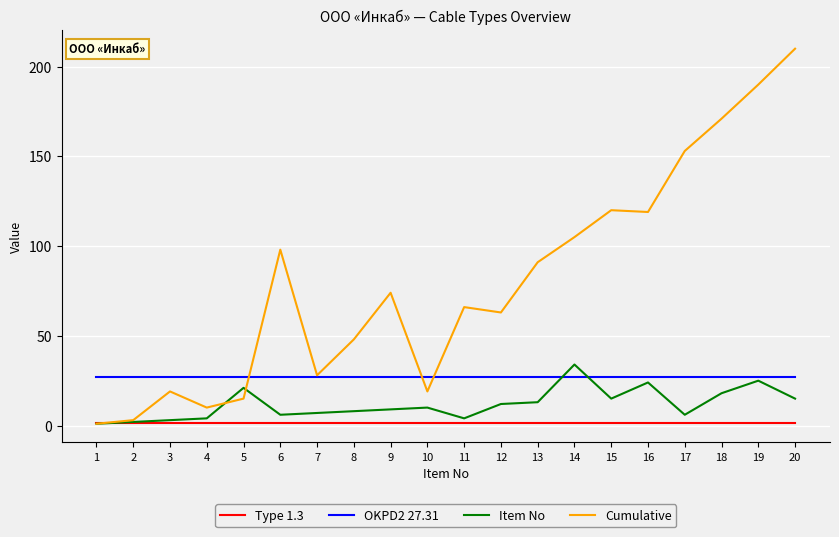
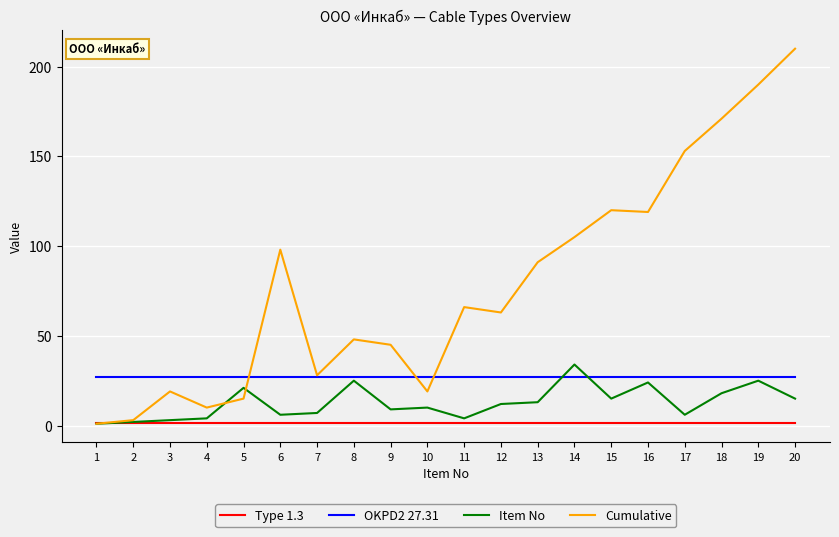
  {
    "Type 1.3": {
      "3": 1,
      "4": 1,
      "5": 1,
      "6": 1,
      "7": 1,
      "8": 1,
      "9": 1,
      "10": 1,
      "11": 1,
      "12": 1,
      "13": 1,
      "14": 1,
      "15": 1,
      "16": 1,
      "17": 1,
      "18": 1,
      "19": 1,
      "20": 1
    },
    "OKPD2 27.31": {
      "1": 27,
      "2": 27,
      "3": 27,
      "4": 27,
      "5": 27,
      "6": 27,
      "8": 27,
      "9": 27,
      "10": 27,
      "11": 27,
      "12": 27,
      "13": 27,
      "14": 27,
      "15": 27,
      "16": 27,
      "17": 27,
      "18": 27,
      "19": 27,
      "20": 27
    },
    "Item No": {
      "3": 3,
      "4": 4,
      "5": 21,
      "6": 6,
      "7": 7,
-     "8": 8,
+     "8": 25,
      "9": 9,
      "10": 10,
      "11": 4,
      "12": 12,
      "13": 13,
      "14": 34,
      "15": 15,
      "16": 24,
      "17": 6,
      "18": 18,
      "19": 25,
      "20": 15
    },
    "Cumulative": {
      "3": 19,
      "4": 10,
      "5": 15,
      "6": 98,
      "8": 48,
-     "9": 74,
+     "9": 45,
      "10": 19,
      "11": 66,
      "12": 63,
      "13": 91,
      "14": 105,
      "15": 120,
      "16": 119,
      "17": 153,
      "18": 171,
      "19": 190,
      "20": 210
    }
  }
